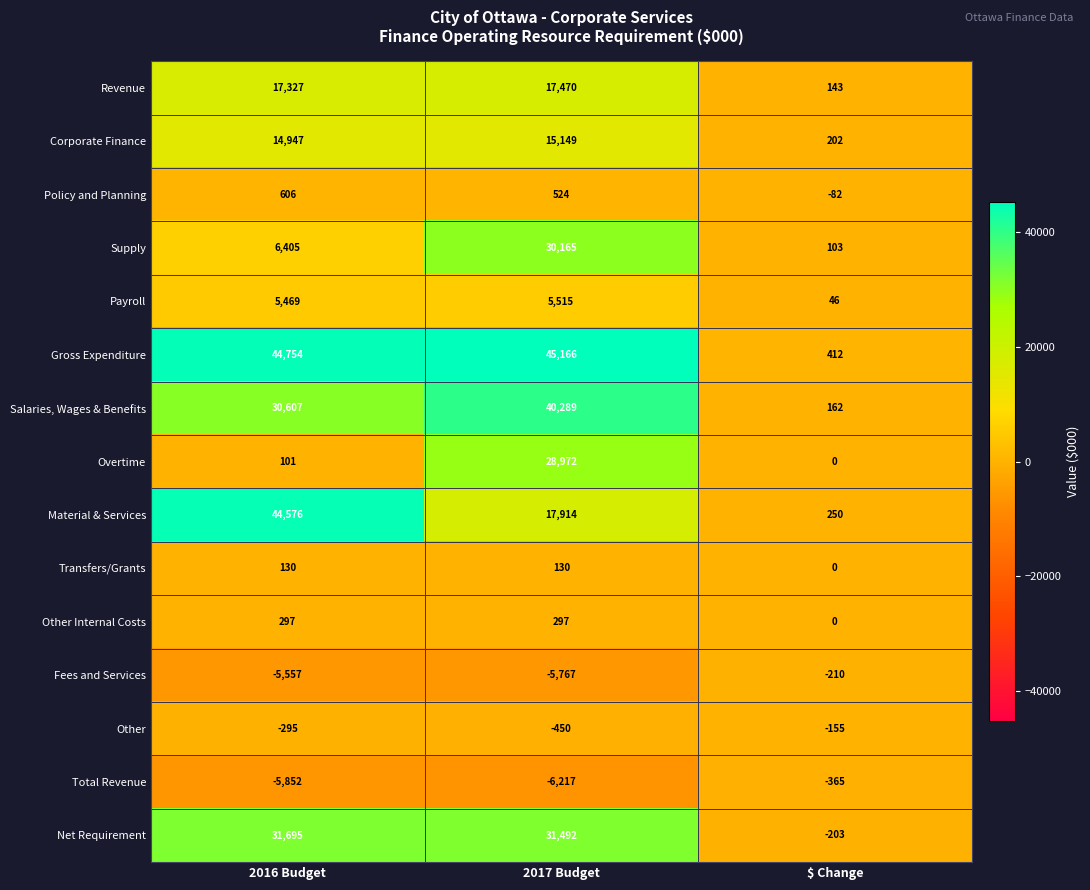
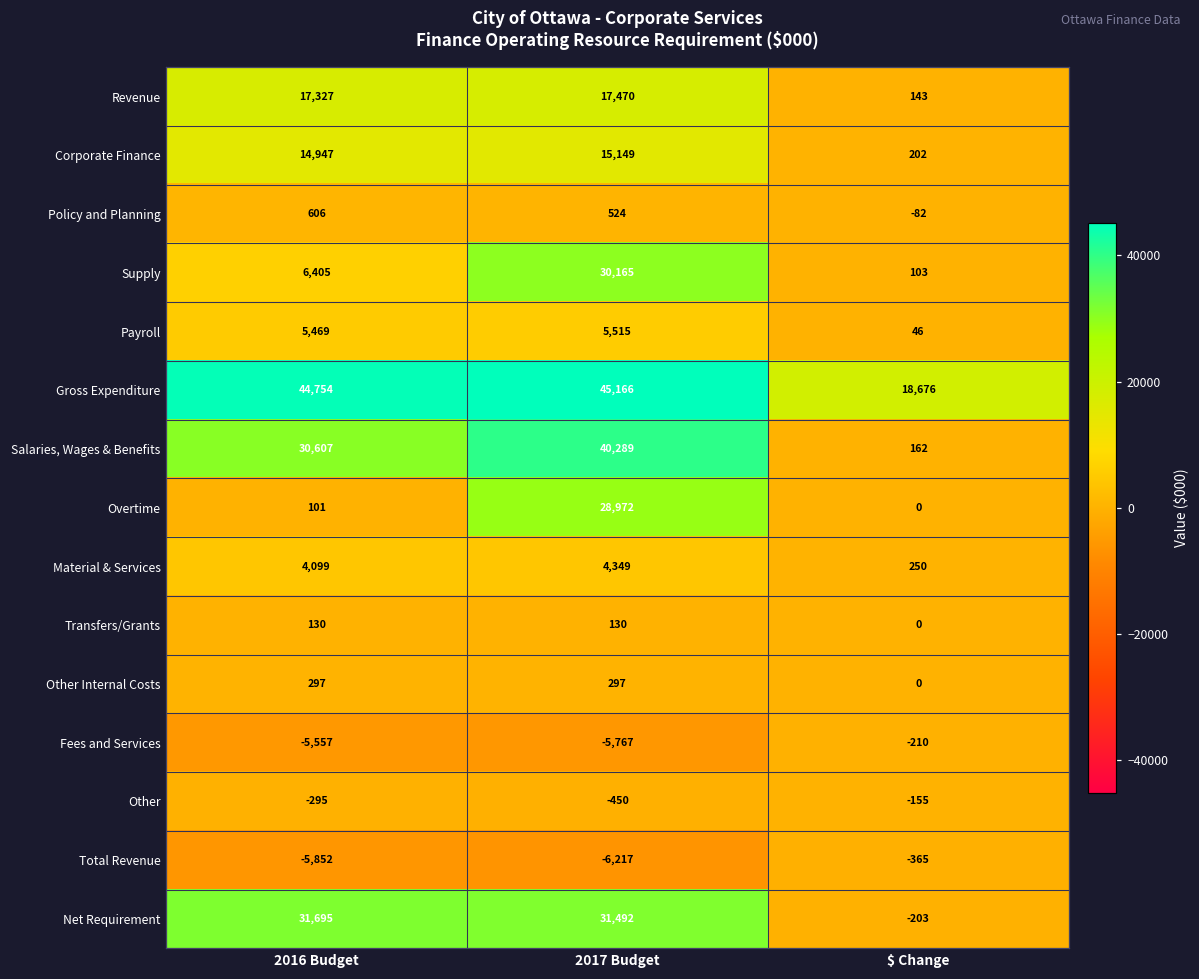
  {
    "Revenue": {
      "2016 Budget": "17,327",
      "2017 Budget": "17,470",
      "$ Change": "143"
    },
    "Corporate Finance": {
      "2016 Budget": "14,947",
      "2017 Budget": "15,149",
      "$ Change": "202"
    },
    "Policy and Planning": {
      "2016 Budget": "606",
      "2017 Budget": "524",
      "$ Change": "-82"
    },
    "Supply": {
      "2016 Budget": "6,405",
      "2017 Budget": "30,165",
      "$ Change": "103"
    },
    "Payroll": {
      "2016 Budget": "5,469",
      "2017 Budget": "5,515",
      "$ Change": "46"
    },
    "Gross Expenditure": {
      "2016 Budget": "44,754",
      "2017 Budget": "45,166",
-     "$ Change": "412"
+     "$ Change": "18,676"
    },
    "Salaries, Wages & Benefits": {
      "2016 Budget": "30,607",
      "2017 Budget": "40,289",
      "$ Change": "162"
    },
    "Overtime": {
      "2016 Budget": "101",
      "2017 Budget": "28,972",
      "$ Change": "0"
    },
    "Material & Services": {
-     "2016 Budget": "44,576",
-     "2017 Budget": "17,914",
+     "2016 Budget": "4,099",
+     "2017 Budget": "4,349",
      "$ Change": "250"
    },
    "Transfers/Grants": {
      "2016 Budget": "130",
      "2017 Budget": "130",
      "$ Change": "0"
    },
    "Other Internal Costs": {
      "2016 Budget": "297",
      "2017 Budget": "297",
      "$ Change": "0"
    },
    "Fees and Services": {
      "2016 Budget": "-5,557",
      "2017 Budget": "-5,767",
      "$ Change": "-210"
    },
    "Other": {
      "2016 Budget": "-295",
      "2017 Budget": "-450",
      "$ Change": "-155"
    },
    "Total Revenue": {
      "2016 Budget": "-5,852",
      "2017 Budget": "-6,217",
      "$ Change": "-365"
    },
    "Net Requirement": {
      "2016 Budget": "31,695",
      "2017 Budget": "31,492",
      "$ Change": "-203"
    }
  }
